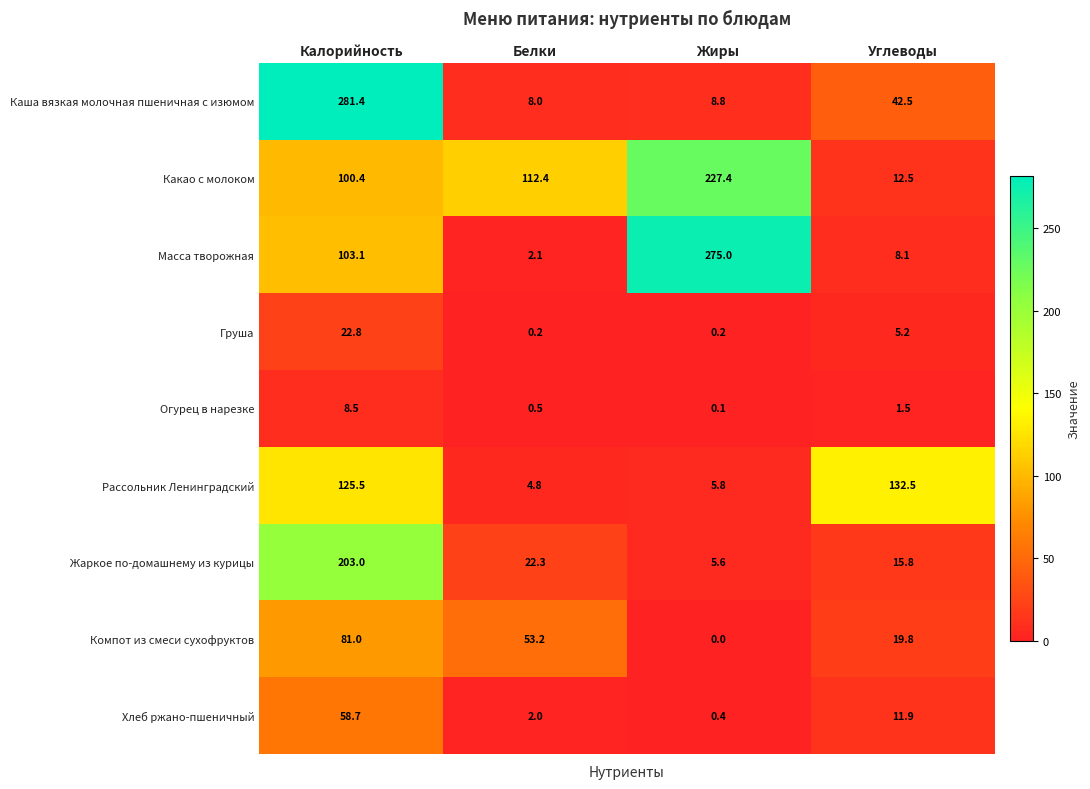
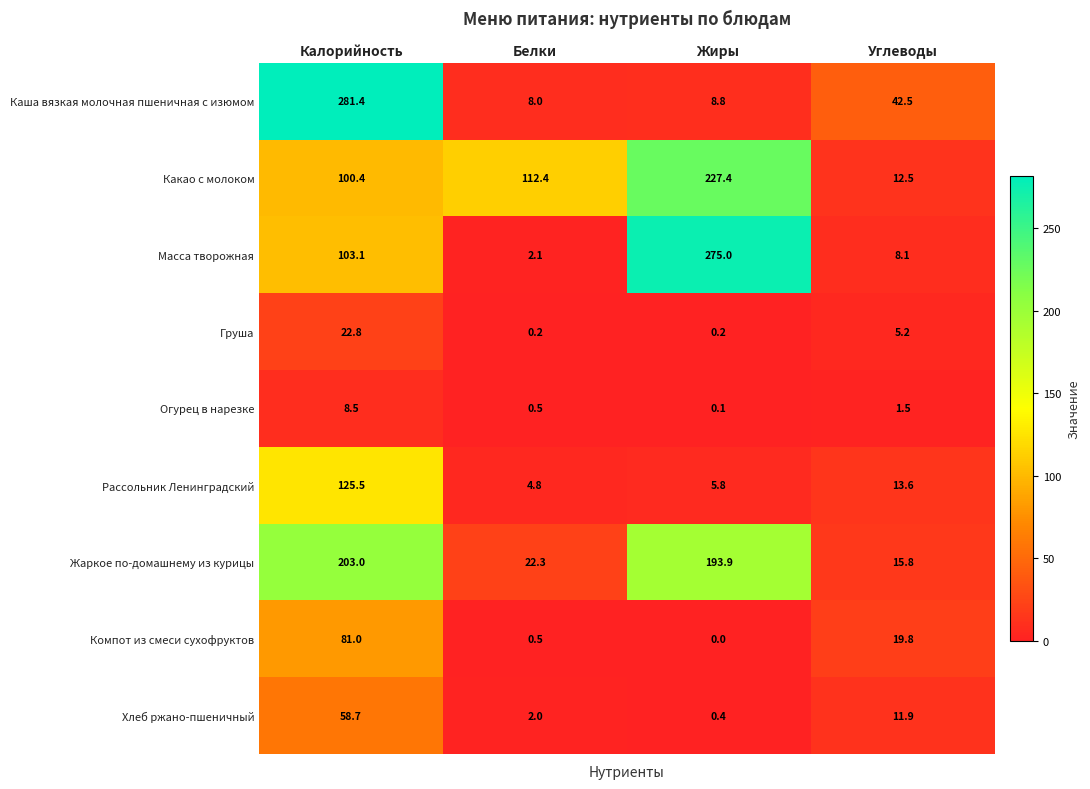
  {
    "Каша вязкая молочная пшеничная с изюмом": {
      "Калорийность": 281.4,
      "Белки": 8.0,
      "Жиры": 8.8,
      "Углеводы": 42.5
    },
    "Какао с молоком": {
      "Калорийность": 100.4,
      "Белки": 112.4,
      "Жиры": 227.4,
      "Углеводы": 12.5
    },
    "Масса творожная": {
      "Калорийность": 103.1,
      "Белки": 2.1,
      "Жиры": 275.0,
      "Углеводы": 8.1
    },
    "Груша": {
      "Калорийность": 22.8,
      "Белки": 0.2,
      "Жиры": 0.2,
      "Углеводы": 5.2
    },
    "Огурец в нарезке": {
      "Калорийность": 8.5,
      "Белки": 0.5,
      "Жиры": 0.1,
      "Углеводы": 1.5
    },
    "Рассольник Ленинградский": {
      "Калорийность": 125.5,
      "Белки": 4.8,
      "Жиры": 5.8,
-     "Углеводы": 132.5
+     "Углеводы": 13.6
    },
    "Жаркое по-домашнему из курицы": {
      "Калорийность": 203.0,
      "Белки": 22.3,
-     "Жиры": 5.6,
+     "Жиры": 193.9,
      "Углеводы": 15.8
    },
    "Компот из смеси сухофруктов": {
      "Калорийность": 81.0,
-     "Белки": 53.2,
+     "Белки": 0.5,
      "Жиры": 0.0,
      "Углеводы": 19.8
    },
    "Хлеб ржано-пшеничный": {
      "Калорийность": 58.7,
      "Белки": 2.0,
      "Жиры": 0.4,
      "Углеводы": 11.9
    }
  }
